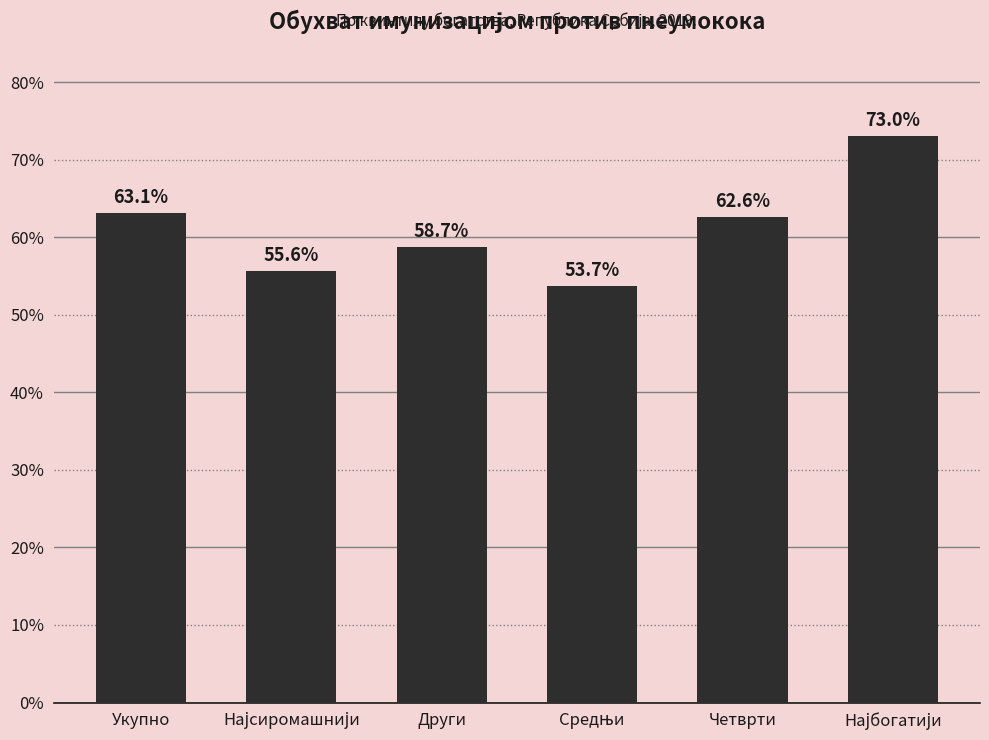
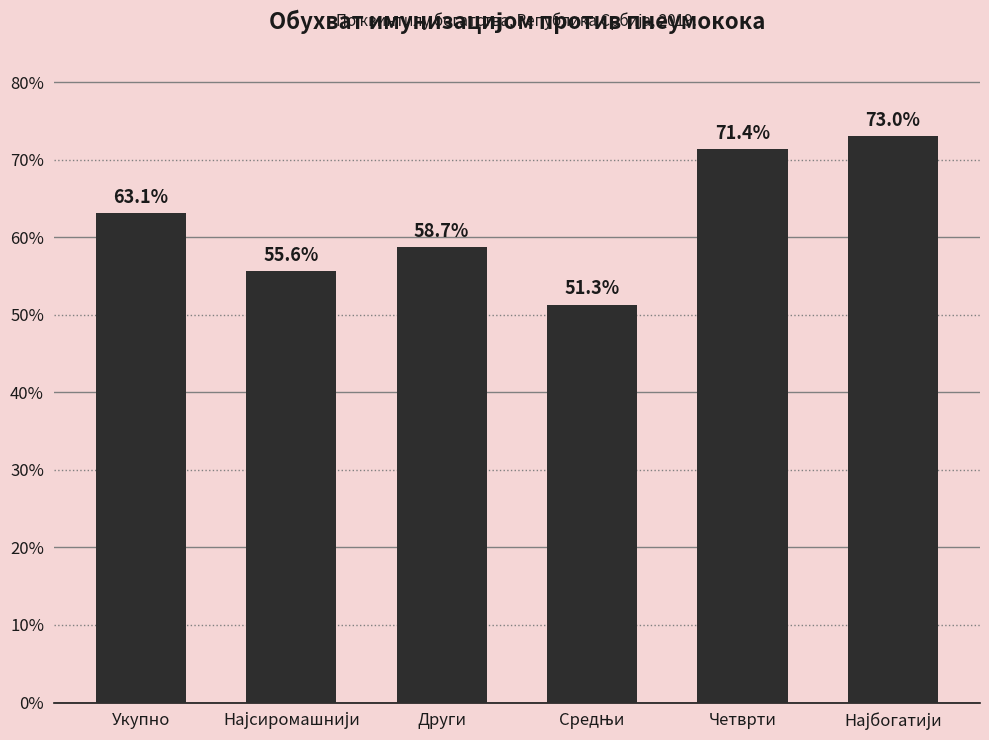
  {
    "Укупно": "63.1%",
    "Најсиромашнији": "55.6%",
    "Други": "58.7%",
-   "Средњи": "53.7%",
-   "Четврти": "62.6%",
+   "Средњи": "51.3%",
+   "Четврти": "71.4%",
    "Најбогатији": "73.0%"
  }
